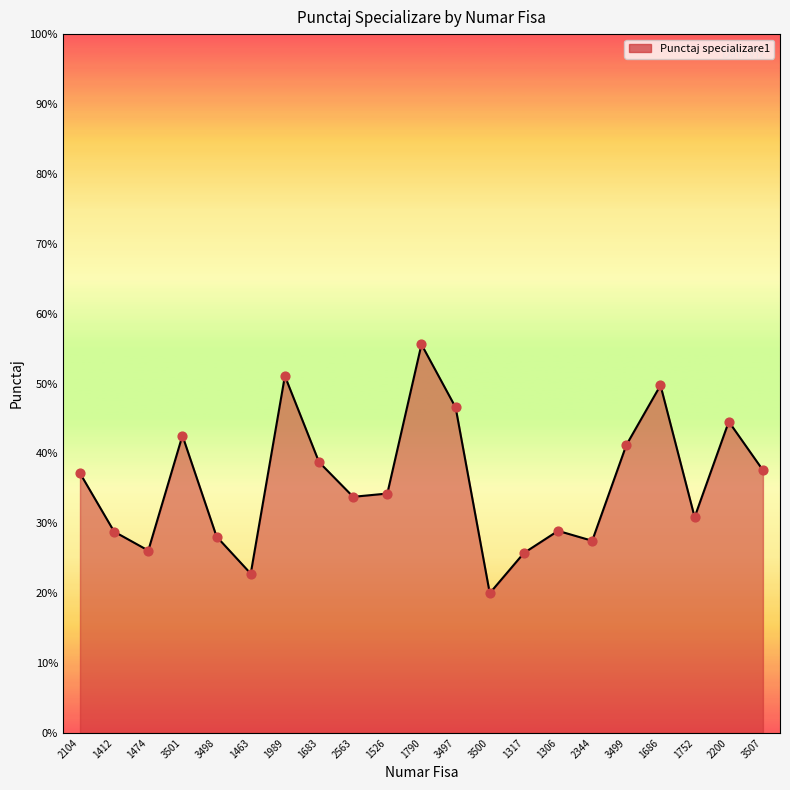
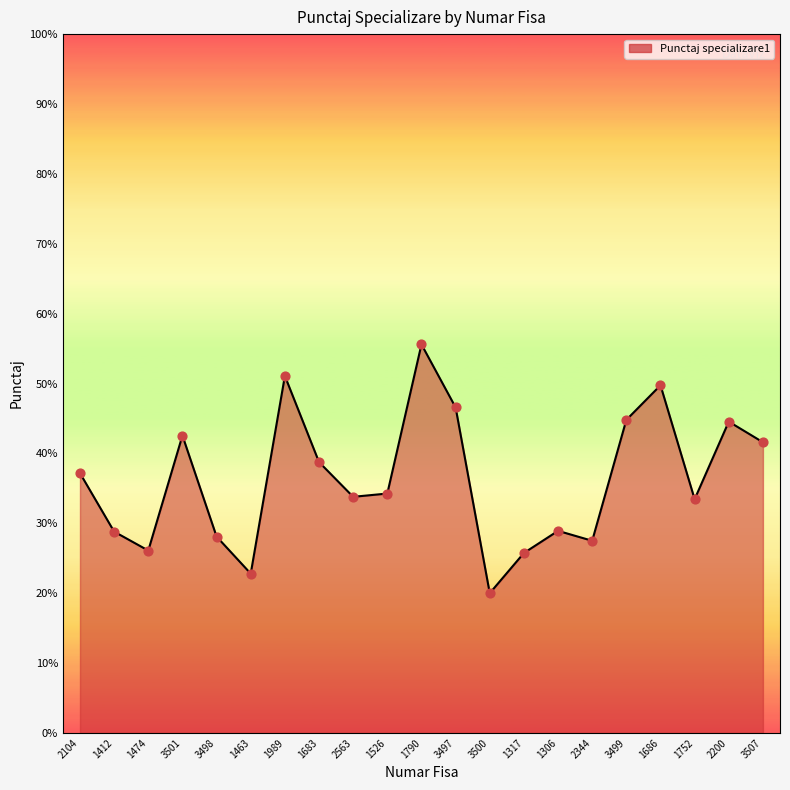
  {
    "2104": "37%",
    "1412": "29%",
    "1474": "26%",
    "3501": "43%",
    "3498": "28%",
    "1463": "23%",
    "1989": "51%",
    "1683": "39%",
    "2563": "34%",
    "1526": "34%",
    "1790": "56%",
    "3497": "47%",
    "3500": "20%",
    "1317": "26%",
    "1306": "29%",
    "2344": "28%",
-   "3499": "41%",
+   "3499": "45%",
    "1686": "50%",
-   "1752": "31%",
+   "1752": "33%",
    "2200": "45%",
-   "3507": "38%"
+   "3507": "42%"
  }
